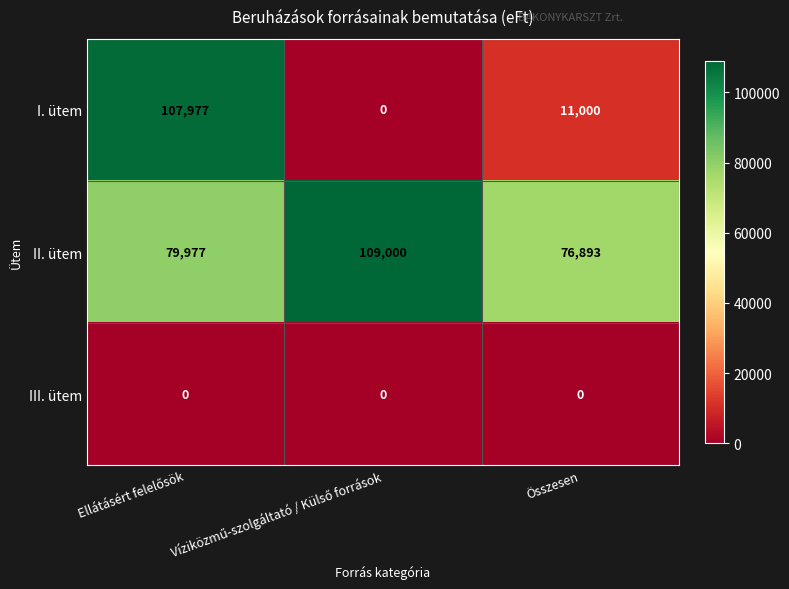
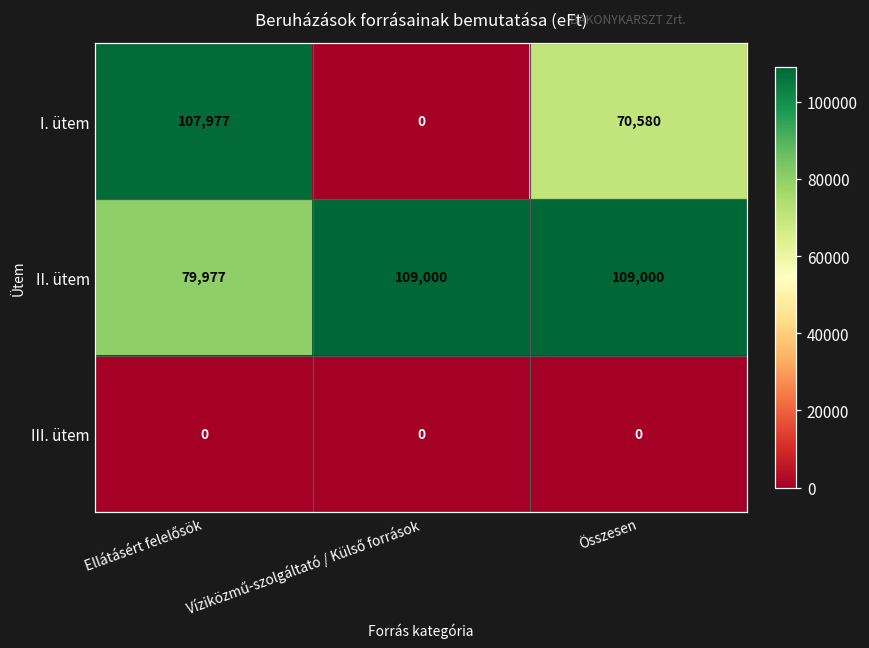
  {
    "I. ütem": {
      "Ellátásért felelősök": "107,977",
      "Víziközmű-szolgáltató / Külső források": "0",
-     "Összesen": "11,000"
+     "Összesen": "70,580"
    },
    "II. ütem": {
      "Ellátásért felelősök": "79,977",
      "Víziközmű-szolgáltató / Külső források": "109,000",
-     "Összesen": "76,893"
+     "Összesen": "109,000"
    },
    "III. ütem": {
      "Ellátásért felelősök": "0",
      "Víziközmű-szolgáltató / Külső források": "0",
      "Összesen": "0"
    }
  }
